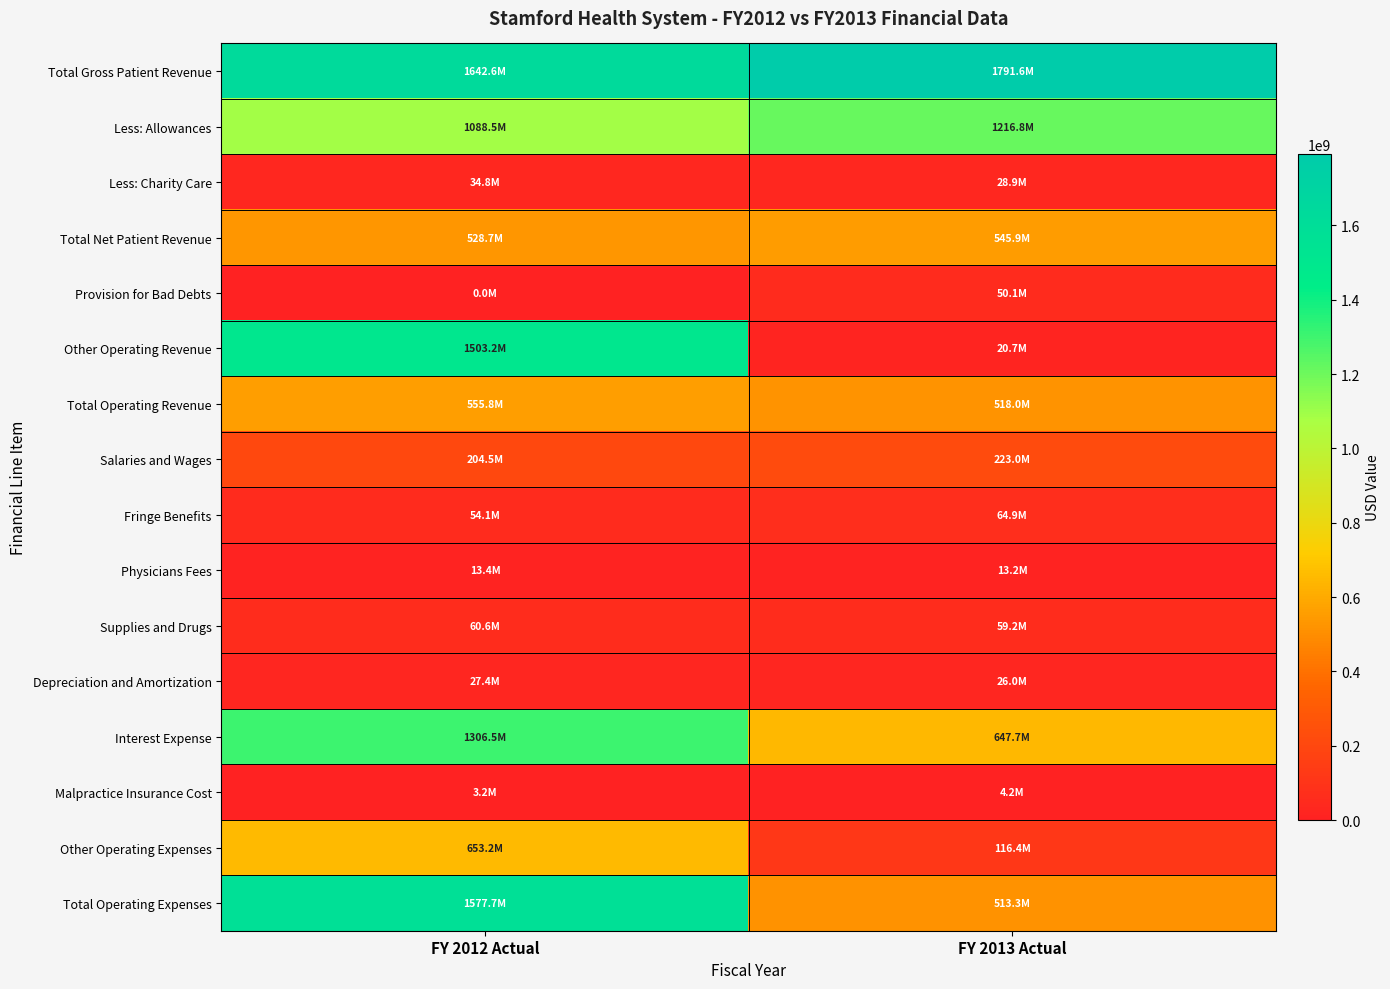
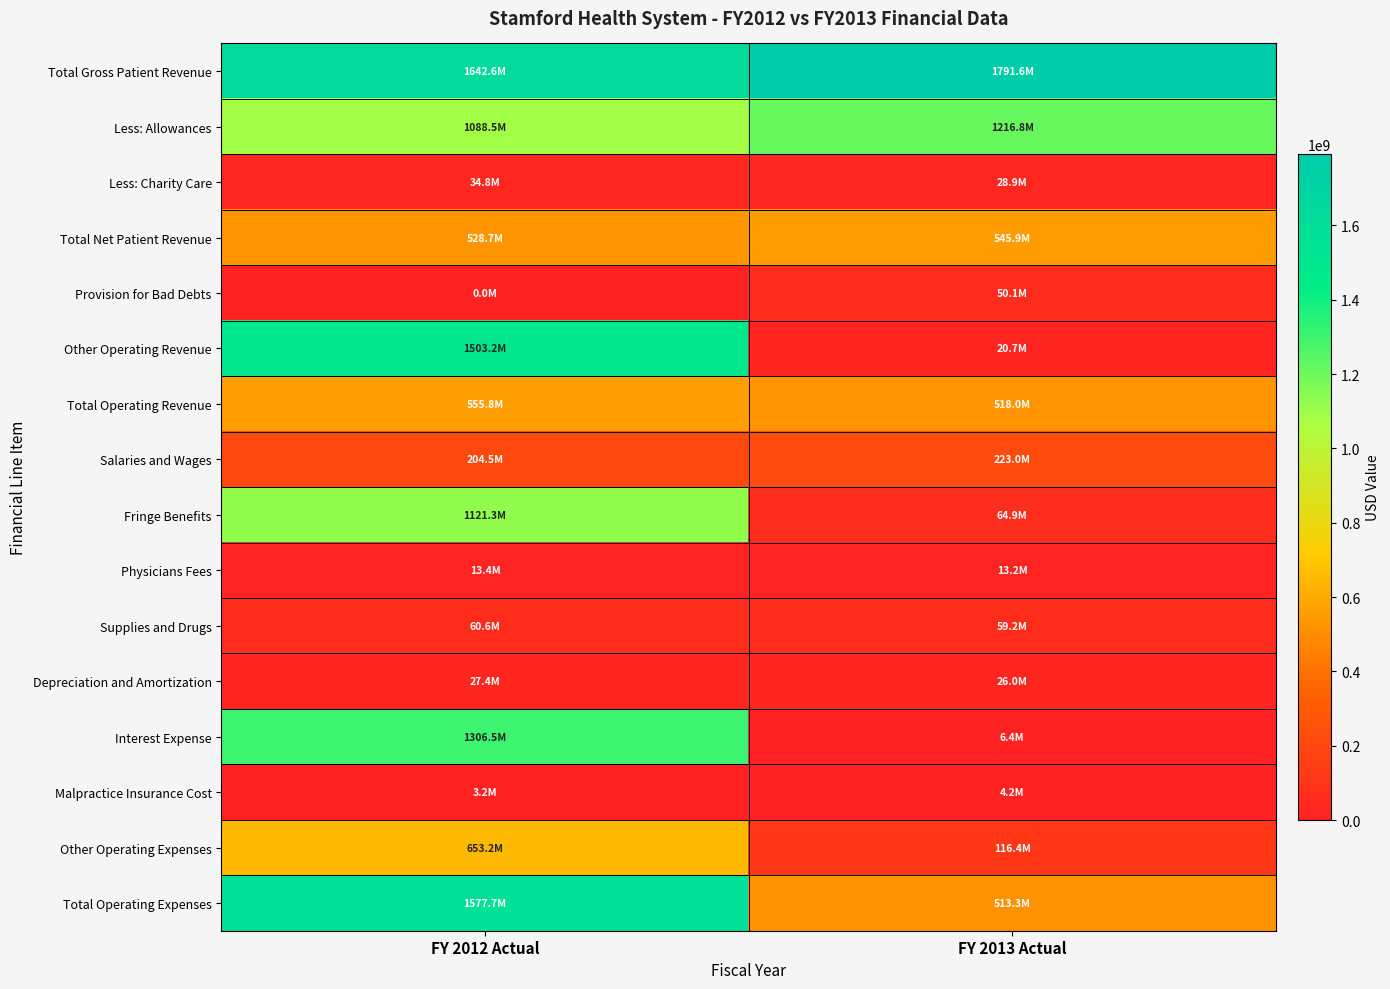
  {
    "Total Gross Patient Revenue": {
      "FY 2012 Actual": "1642.6M",
      "FY 2013 Actual": "1791.6M"
    },
    "Less: Allowances": {
      "FY 2012 Actual": "1088.5M",
      "FY 2013 Actual": "1216.8M"
    },
    "Less: Charity Care": {
      "FY 2012 Actual": "34.8M",
      "FY 2013 Actual": "28.9M"
    },
    "Total Net Patient Revenue": {
      "FY 2012 Actual": "528.7M",
      "FY 2013 Actual": "545.9M"
    },
    "Provision for Bad Debts": {
      "FY 2012 Actual": "0.0M",
      "FY 2013 Actual": "50.1M"
    },
    "Other Operating Revenue": {
      "FY 2012 Actual": "1503.2M",
      "FY 2013 Actual": "20.7M"
    },
    "Total Operating Revenue": {
      "FY 2012 Actual": "555.8M",
      "FY 2013 Actual": "518.0M"
    },
    "Salaries and Wages": {
      "FY 2012 Actual": "204.5M",
      "FY 2013 Actual": "223.0M"
    },
    "Fringe Benefits": {
-     "FY 2012 Actual": "54.1M",
+     "FY 2012 Actual": "1121.3M",
      "FY 2013 Actual": "64.9M"
    },
    "Physicians Fees": {
      "FY 2012 Actual": "13.4M",
      "FY 2013 Actual": "13.2M"
    },
    "Supplies and Drugs": {
      "FY 2012 Actual": "60.6M",
      "FY 2013 Actual": "59.2M"
    },
    "Depreciation and Amortization": {
      "FY 2012 Actual": "27.4M",
      "FY 2013 Actual": "26.0M"
    },
    "Interest Expense": {
      "FY 2012 Actual": "1306.5M",
-     "FY 2013 Actual": "647.7M"
+     "FY 2013 Actual": "6.4M"
    },
    "Malpractice Insurance Cost": {
      "FY 2012 Actual": "3.2M",
      "FY 2013 Actual": "4.2M"
    },
    "Other Operating Expenses": {
      "FY 2012 Actual": "653.2M",
      "FY 2013 Actual": "116.4M"
    },
    "Total Operating Expenses": {
      "FY 2012 Actual": "1577.7M",
      "FY 2013 Actual": "513.3M"
    }
  }
